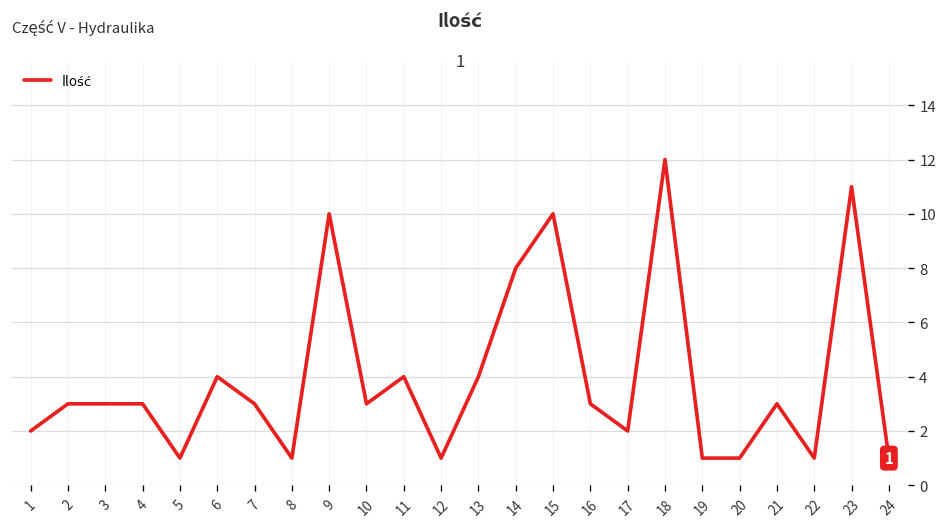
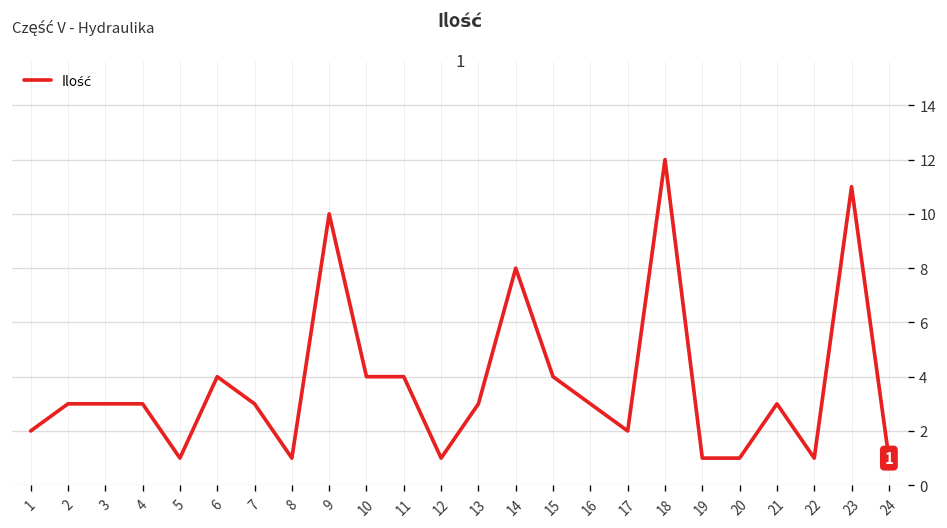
  {
    "1": 2,
    "2": 3,
    "3": 3,
    "4": 3,
    "5": 1,
    "6": 4,
    "7": 3,
    "8": 1,
    "9": 10,
-   "10": 3,
+   "10": 4,
    "11": 4,
    "12": 1,
-   "13": 4,
+   "13": 3,
    "14": 8,
-   "15": 10,
+   "15": 4,
    "16": 3,
    "17": 2,
    "18": 12,
    "19": 1,
    "20": 1,
    "21": 3,
    "22": 1,
    "23": 11
  }
